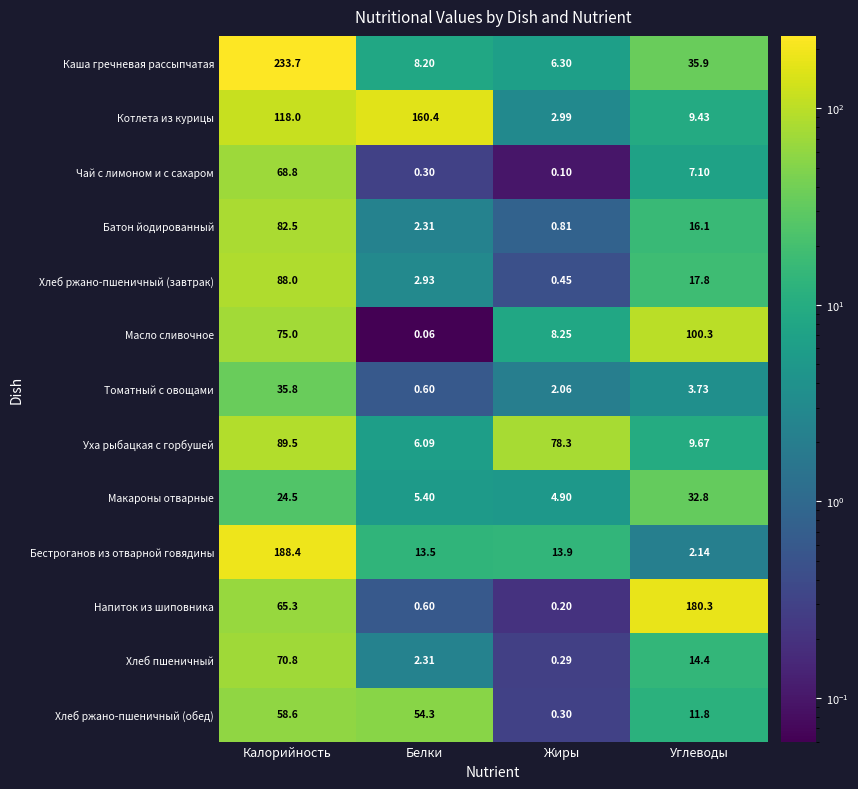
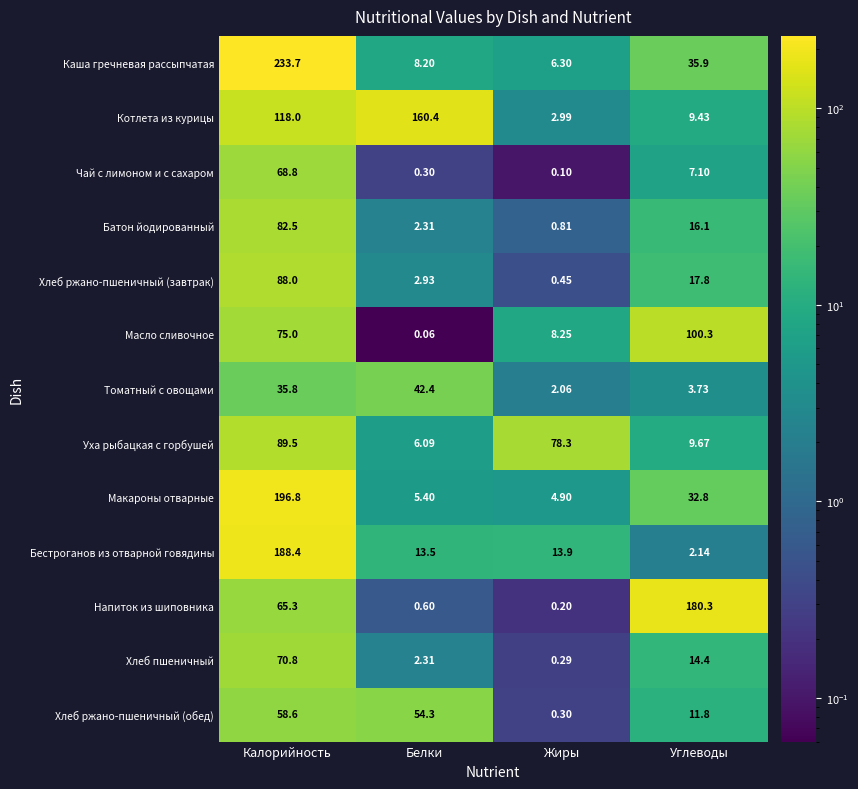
  {
    "Каша гречневая рассыпчатая": {
      "Калорийность": 233.7,
      "Белки": 8.20,
      "Жиры": 6.30,
      "Углеводы": 35.9
    },
    "Котлета из курицы": {
      "Калорийность": 118.0,
      "Белки": 160.4,
      "Жиры": 2.99,
      "Углеводы": 9.43
    },
    "Чай с лимоном и с сахаром": {
      "Калорийность": 68.8,
      "Белки": 0.30,
      "Жиры": 0.10,
      "Углеводы": 7.10
    },
    "Батон йодированный": {
      "Калорийность": 82.5,
      "Белки": 2.31,
      "Жиры": 0.81,
      "Углеводы": 16.1
    },
    "Хлеб ржано-пшеничный (завтрак)": {
      "Калорийность": 88.0,
      "Белки": 2.93,
      "Жиры": 0.45,
      "Углеводы": 17.8
    },
    "Масло сливочное": {
      "Калорийность": 75.0,
      "Белки": 0.06,
      "Жиры": 8.25,
      "Углеводы": 100.3
    },
    "Томатный с овощами": {
      "Калорийность": 35.8,
-     "Белки": 0.60,
+     "Белки": 42.4,
      "Жиры": 2.06,
      "Углеводы": 3.73
    },
    "Уха рыбацкая с горбушей": {
      "Калорийность": 89.5,
      "Белки": 6.09,
      "Жиры": 78.3,
      "Углеводы": 9.67
    },
    "Макароны отварные": {
-     "Калорийность": 24.5,
+     "Калорийность": 196.8,
      "Белки": 5.40,
      "Жиры": 4.90,
      "Углеводы": 32.8
    },
    "Бестроганов из отварной говядины": {
      "Калорийность": 188.4,
      "Белки": 13.5,
      "Жиры": 13.9,
      "Углеводы": 2.14
    },
    "Напиток из шиповника": {
      "Калорийность": 65.3,
      "Белки": 0.60,
      "Жиры": 0.20,
      "Углеводы": 180.3
    },
    "Хлеб пшеничный": {
      "Калорийность": 70.8,
      "Белки": 2.31,
      "Жиры": 0.29,
      "Углеводы": 14.4
    },
    "Хлеб ржано-пшеничный (обед)": {
      "Калорийность": 58.6,
      "Белки": 54.3,
      "Жиры": 0.30,
      "Углеводы": 11.8
    }
  }
